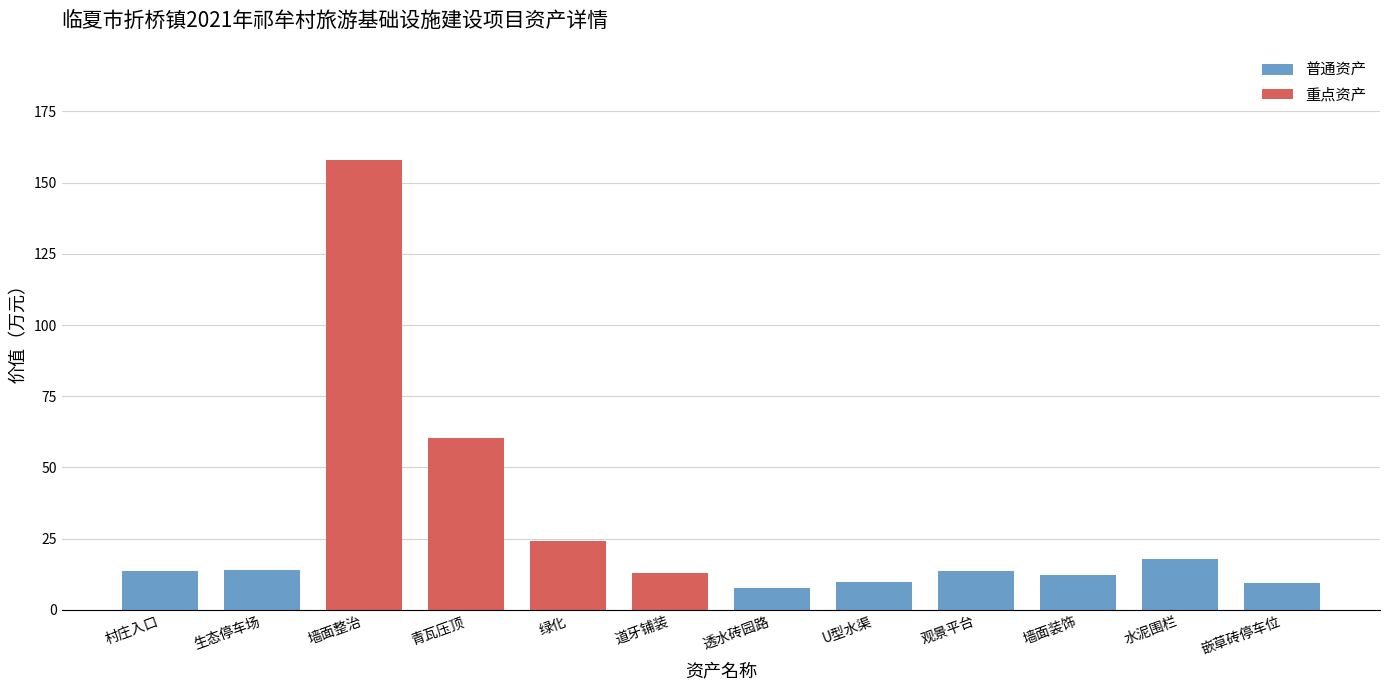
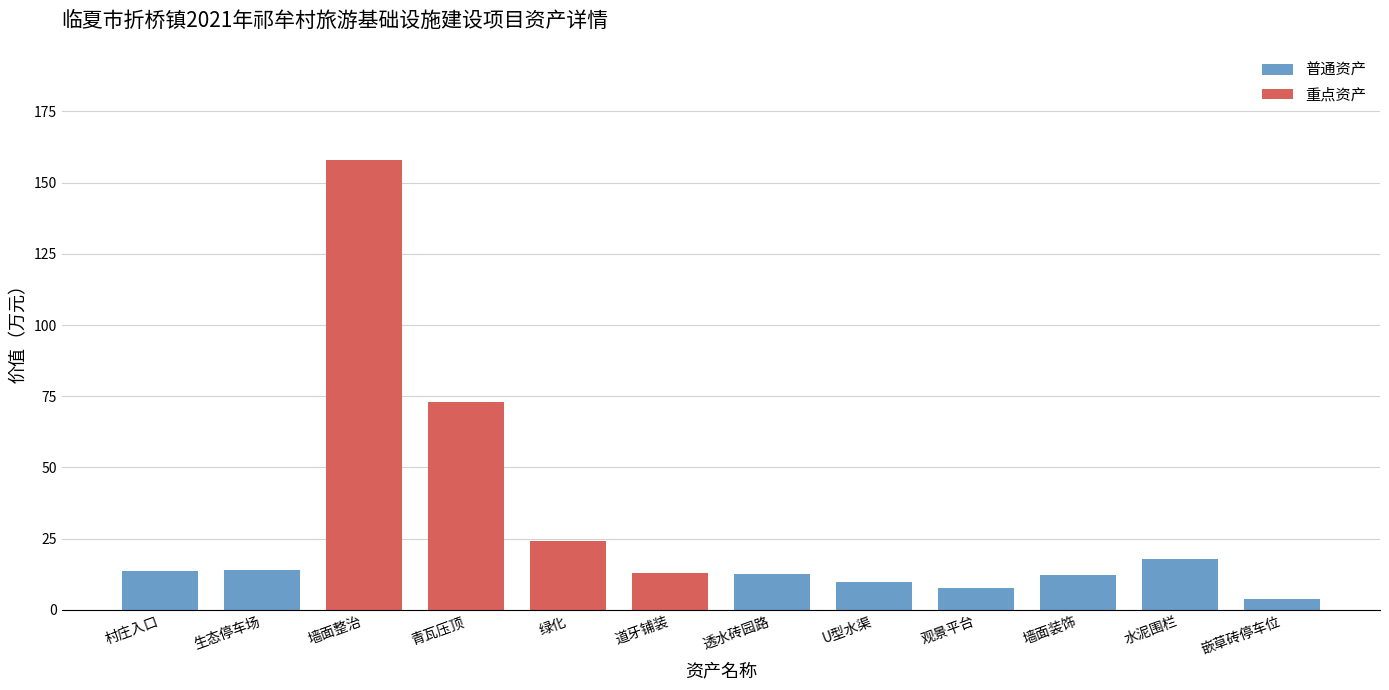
  {
    "村庄入口": 14,
    "生态停车场": 14,
    "墙面整治": 158,
-   "青瓦压顶": 60,
+   "青瓦压顶": 73,
    "绿化": 24,
    "道牙铺装": 13,
-   "透水砖园路": 8,
+   "透水砖园路": 13,
    "U型水渠": 10,
-   "观景平台": 14,
+   "观景平台": 8,
    "墙面装饰": 12,
    "水泥围栏": 18,
-   "嵌草砖停车位": 9
+   "嵌草砖停车位": 4
  }
